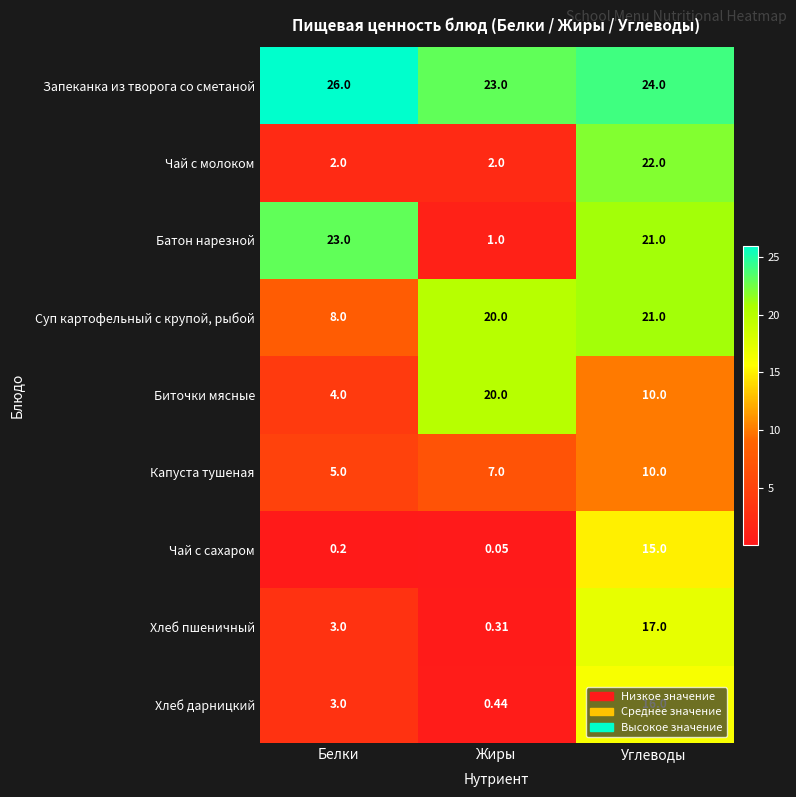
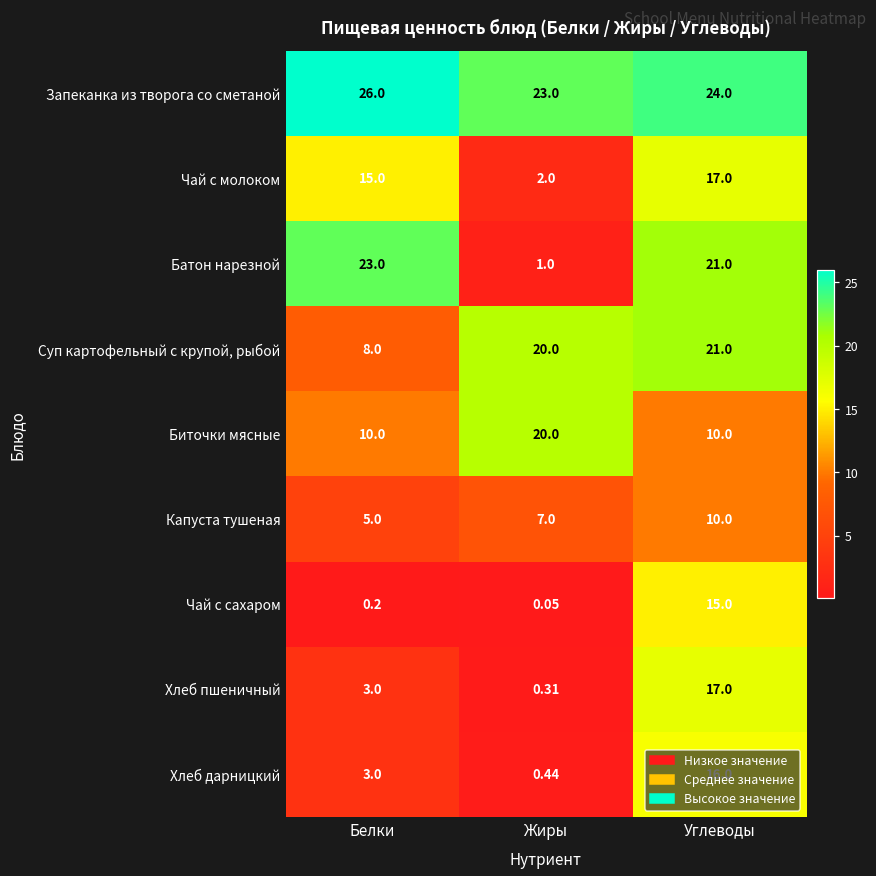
  {
    "Запеканка из творога со сметаной": {
      "Белки": 26.0,
      "Жиры": 23.0,
      "Углеводы": 24.0
    },
    "Чай с молоком": {
-     "Белки": 2.0,
+     "Белки": 15.0,
      "Жиры": 2.0,
-     "Углеводы": 22.0
+     "Углеводы": 17.0
    },
    "Батон нарезной": {
      "Белки": 23.0,
      "Жиры": 1.0,
      "Углеводы": 21.0
    },
    "Суп картофельный с крупой, рыбой": {
      "Белки": 8.0,
      "Жиры": 20.0,
      "Углеводы": 21.0
    },
    "Биточки мясные": {
-     "Белки": 4.0,
+     "Белки": 10.0,
      "Жиры": 20.0,
      "Углеводы": 10.0
    },
    "Капуста тушеная": {
      "Белки": 5.0,
      "Жиры": 7.0,
      "Углеводы": 10.0
    },
    "Чай с сахаром": {
      "Белки": 0.2,
      "Жиры": 0.05,
      "Углеводы": 15.0
    },
    "Хлеб пшеничный": {
      "Белки": 3.0,
      "Жиры": 0.31,
      "Углеводы": 17.0
    },
    "Хлеб дарницкий": {
      "Белки": 3.0,
      "Жиры": 0.44
    }
  }
